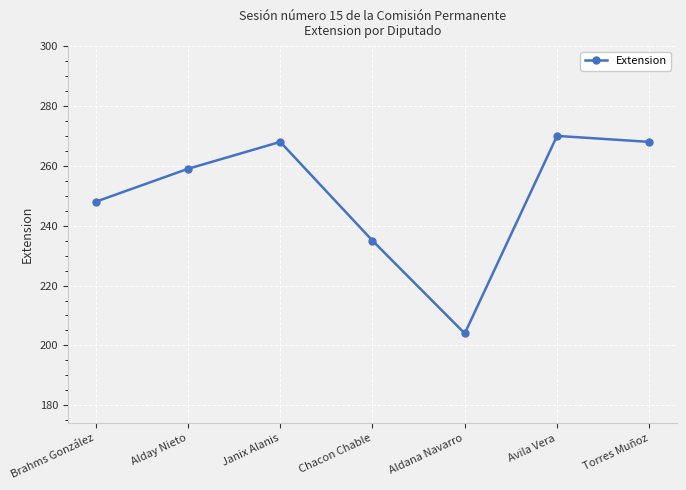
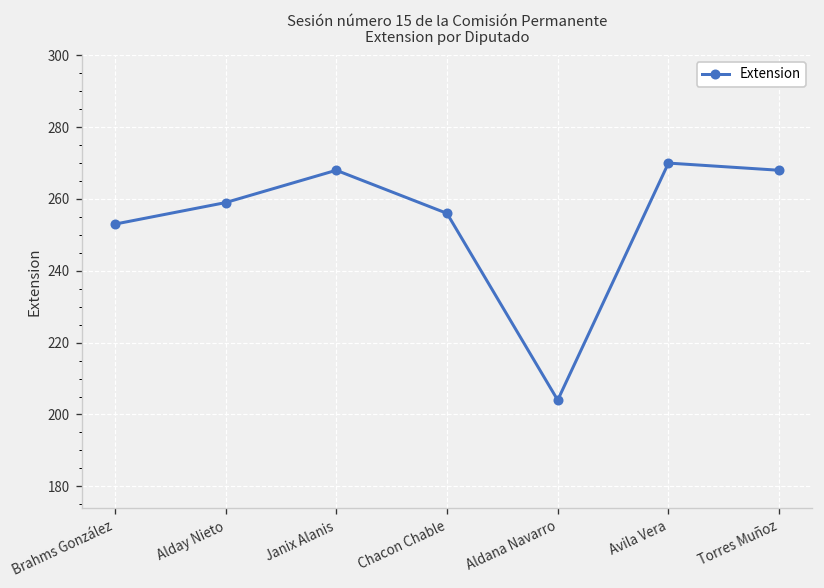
  {
-   "Brahms González": 248,
+   "Brahms González": 253,
    "Alday Nieto": 259,
    "Janix Alanis": 268,
-   "Chacon Chable": 235,
+   "Chacon Chable": 256,
    "Aldana Navarro": 204,
    "Avila Vera": 270,
    "Torres Muñoz": 268
  }
